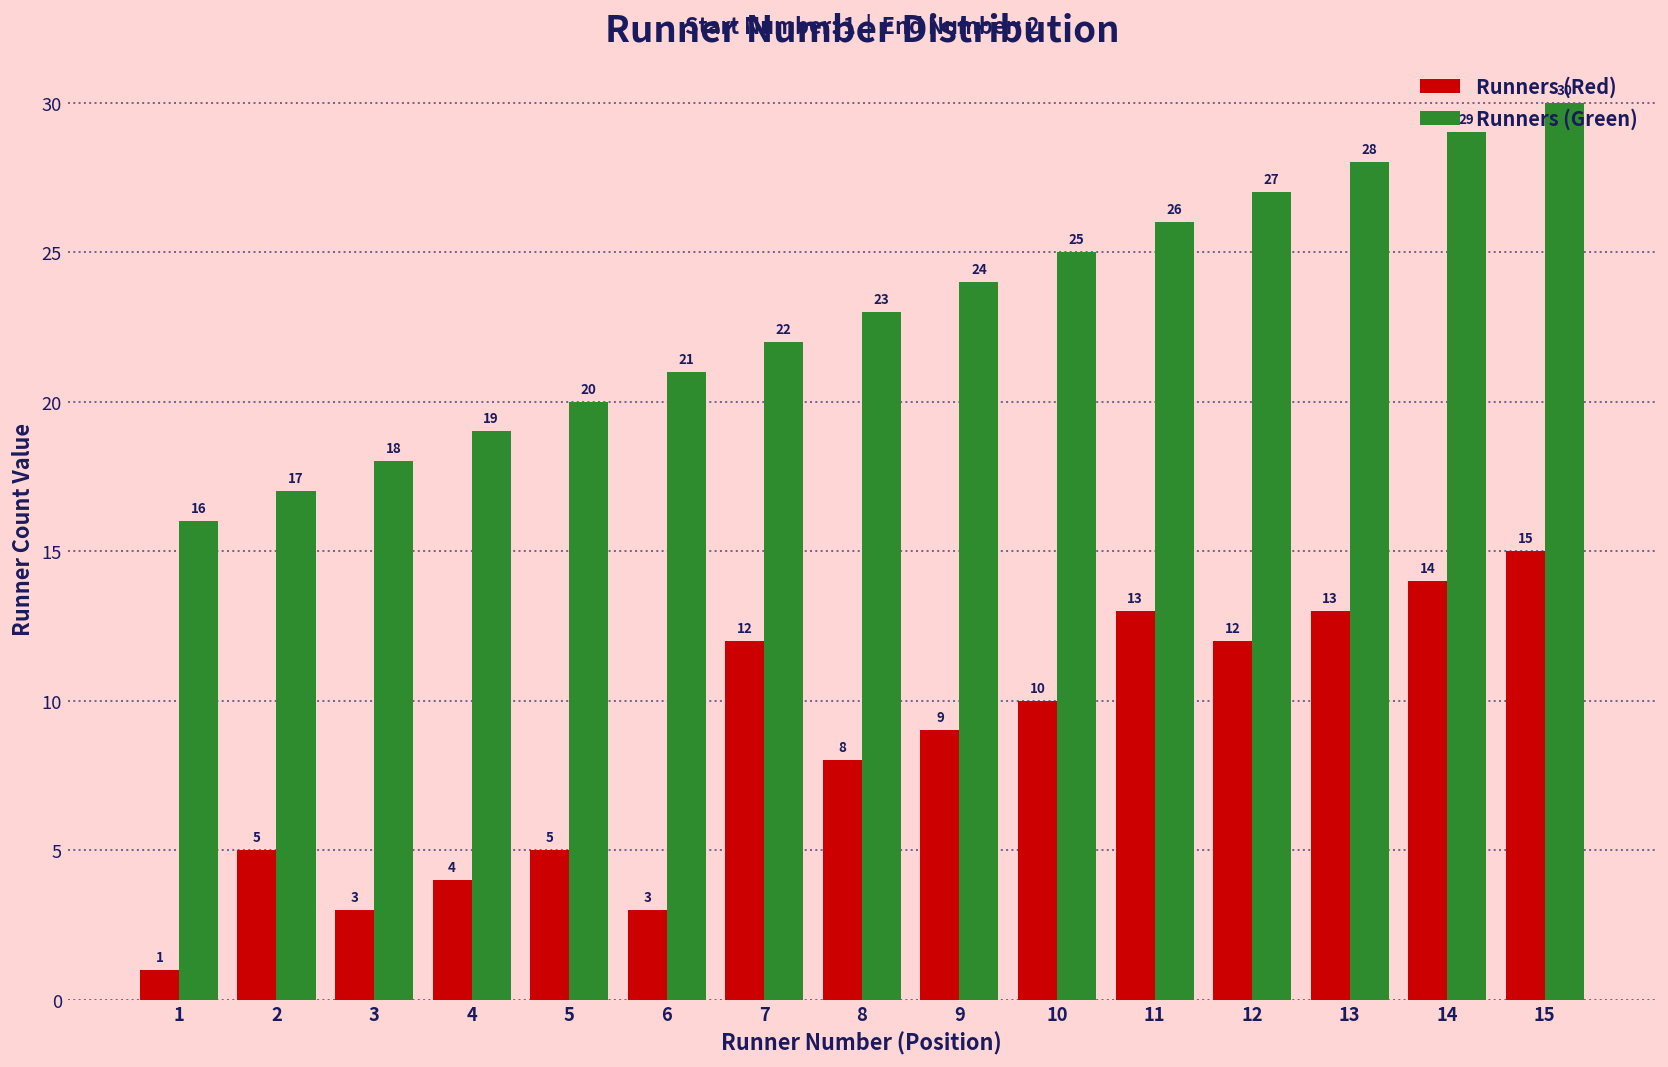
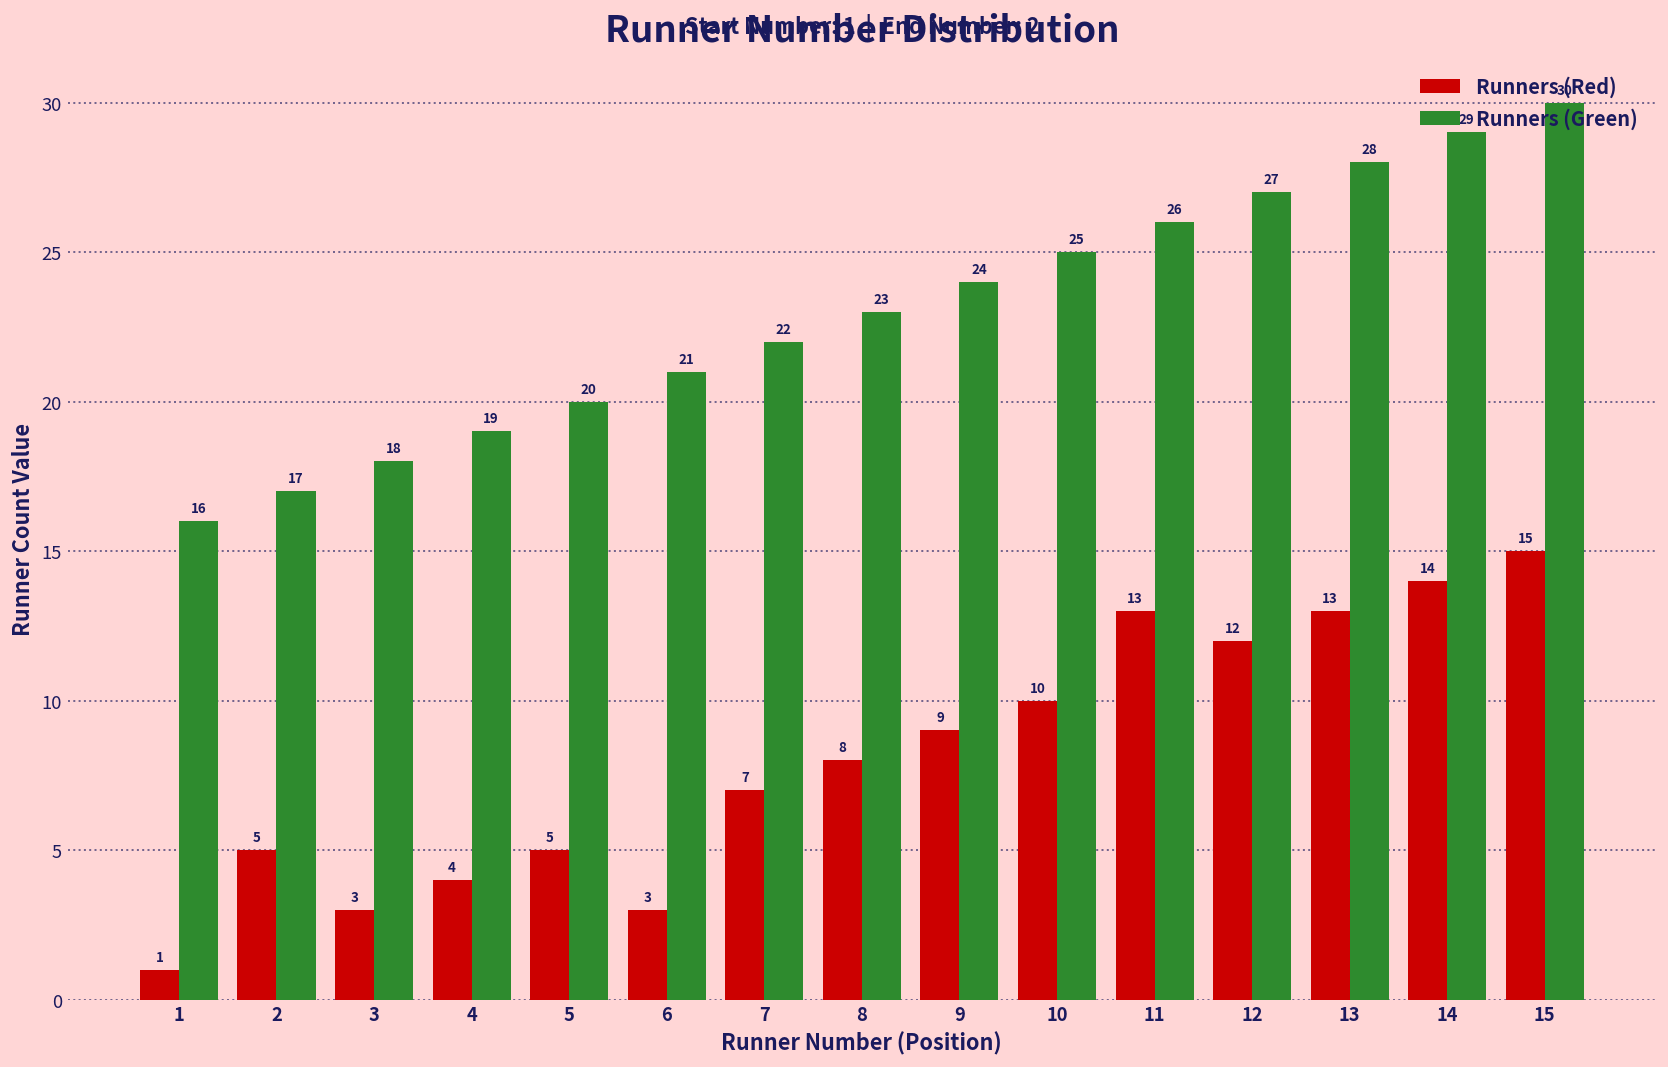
  {
    "Runners (Red)": {
      "1": 1,
      "2": 5,
      "3": 3,
      "4": 4,
      "5": 5,
      "6": 3,
-     "7": 12,
+     "7": 7,
      "8": 8,
      "9": 9,
      "10": 10,
      "11": 13,
      "12": 12,
      "13": 13,
      "14": 14,
      "15": 15
    },
    "Runners (Green)": {
      "1": 16,
      "2": 17,
      "3": 18,
      "4": 19,
      "5": 20,
      "6": 21,
      "7": 22,
      "8": 23,
      "9": 24,
      "10": 25,
      "11": 26,
      "12": 27,
      "13": 28,
      "14": 29,
      "15": 30
    }
  }
